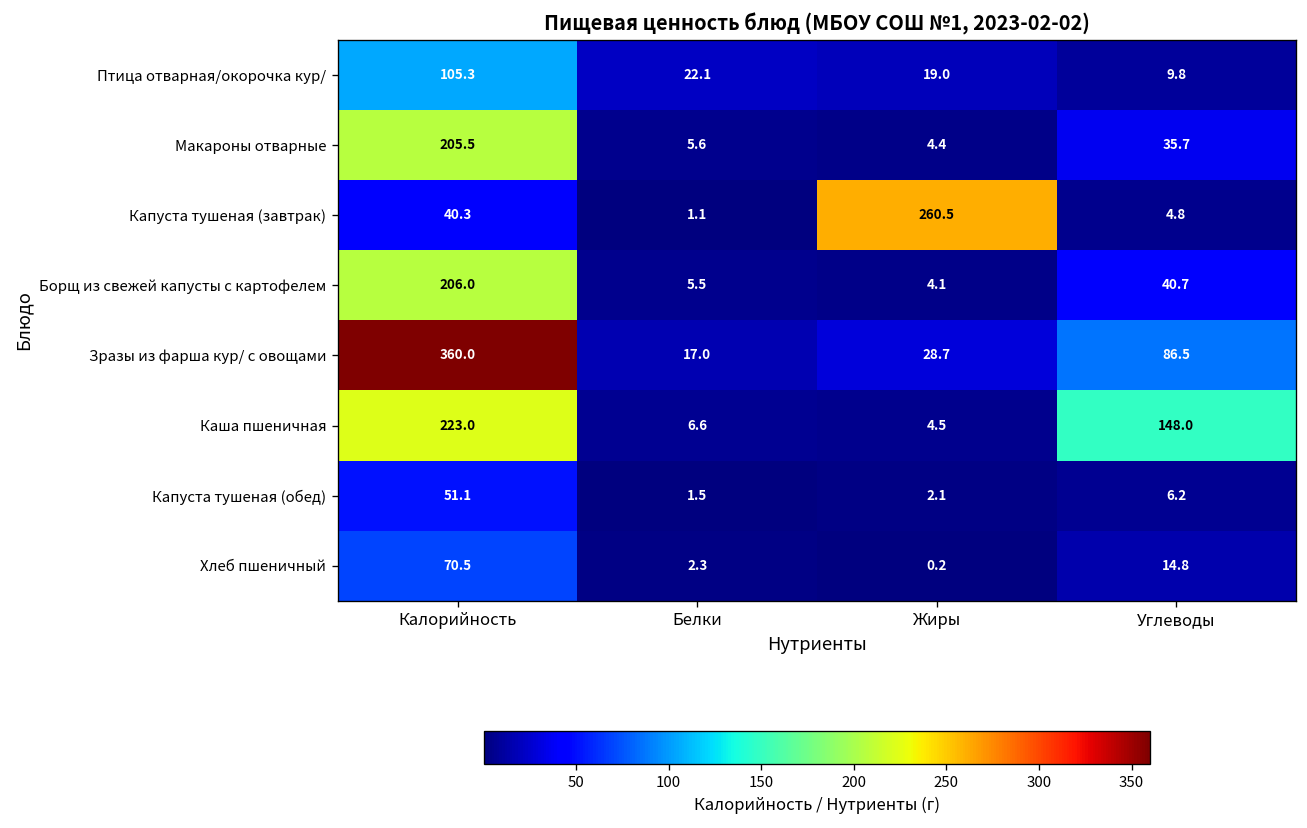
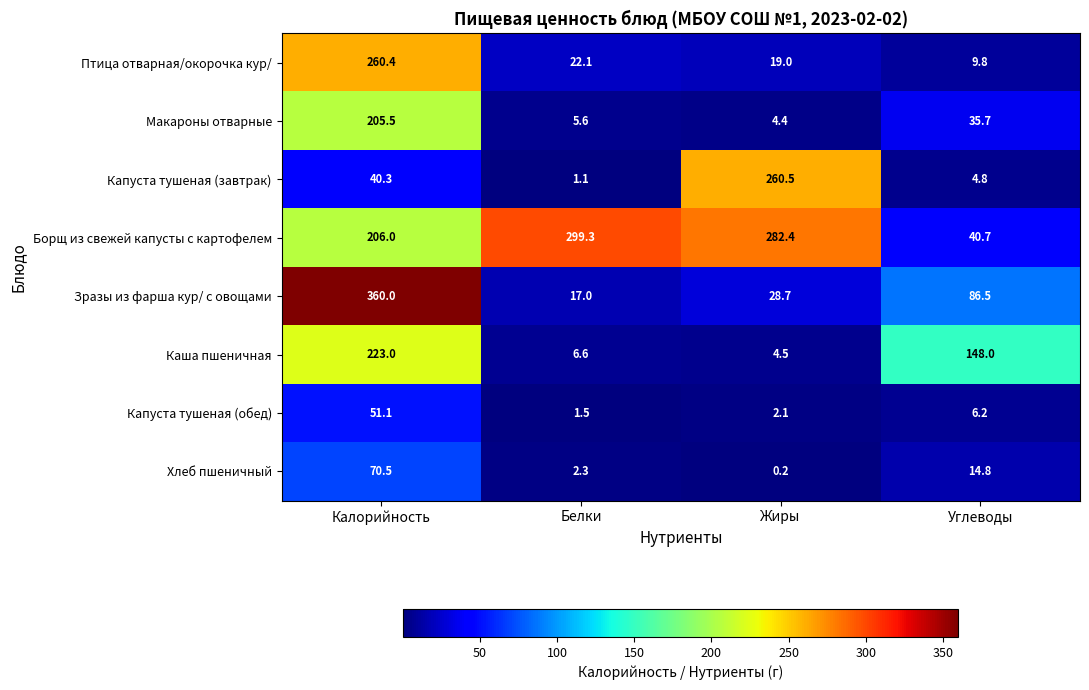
  {
    "Птица отварная/окорочка кур/": {
-     "Калорийность": 105.3,
+     "Калорийность": 260.4,
      "Белки": 22.1,
      "Жиры": 19.0,
      "Углеводы": 9.8
    },
    "Макароны отварные": {
      "Калорийность": 205.5,
      "Белки": 5.6,
      "Жиры": 4.4,
      "Углеводы": 35.7
    },
    "Капуста тушеная (завтрак)": {
      "Калорийность": 40.3,
      "Белки": 1.1,
      "Жиры": 260.5,
      "Углеводы": 4.8
    },
    "Борщ из свежей капусты с картофелем": {
      "Калорийность": 206.0,
-     "Белки": 5.5,
-     "Жиры": 4.1,
+     "Белки": 299.3,
+     "Жиры": 282.4,
      "Углеводы": 40.7
    },
    "Зразы из фарша кур/ с овощами": {
      "Калорийность": 360.0,
      "Белки": 17.0,
      "Жиры": 28.7,
      "Углеводы": 86.5
    },
    "Каша пшеничная": {
      "Калорийность": 223.0,
      "Белки": 6.6,
      "Жиры": 4.5,
      "Углеводы": 148.0
    },
    "Капуста тушеная (обед)": {
      "Калорийность": 51.1,
      "Белки": 1.5,
      "Жиры": 2.1,
      "Углеводы": 6.2
    },
    "Хлеб пшеничный": {
      "Калорийность": 70.5,
      "Белки": 2.3,
      "Жиры": 0.2,
      "Углеводы": 14.8
    }
  }
